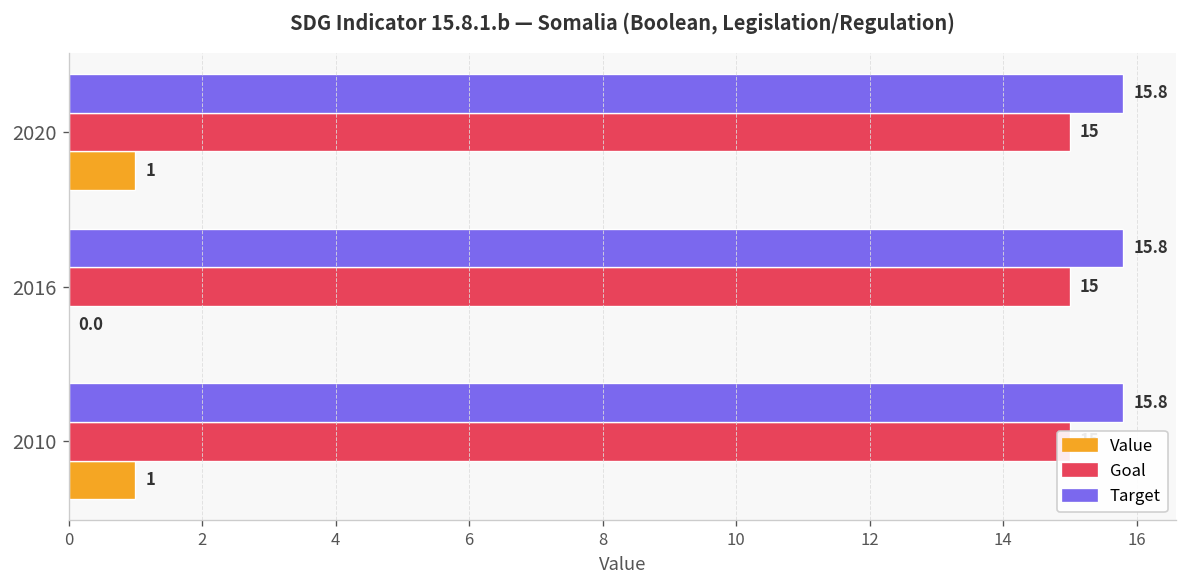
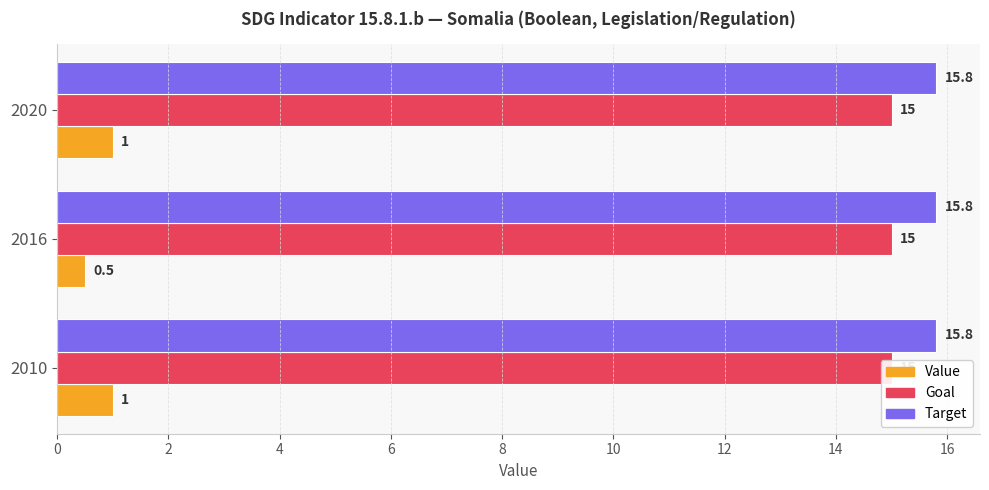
  {
    "Value": {
      "2020": 1,
-     "2016": 0.0,
+     "2016": 0.5,
      "2010": 1
    },
    "Goal": {
      "2020": 15,
      "2016": 15
    },
    "Target": {
      "2020": 15.8,
      "2016": 15.8,
      "2010": 15.8
    }
  }
